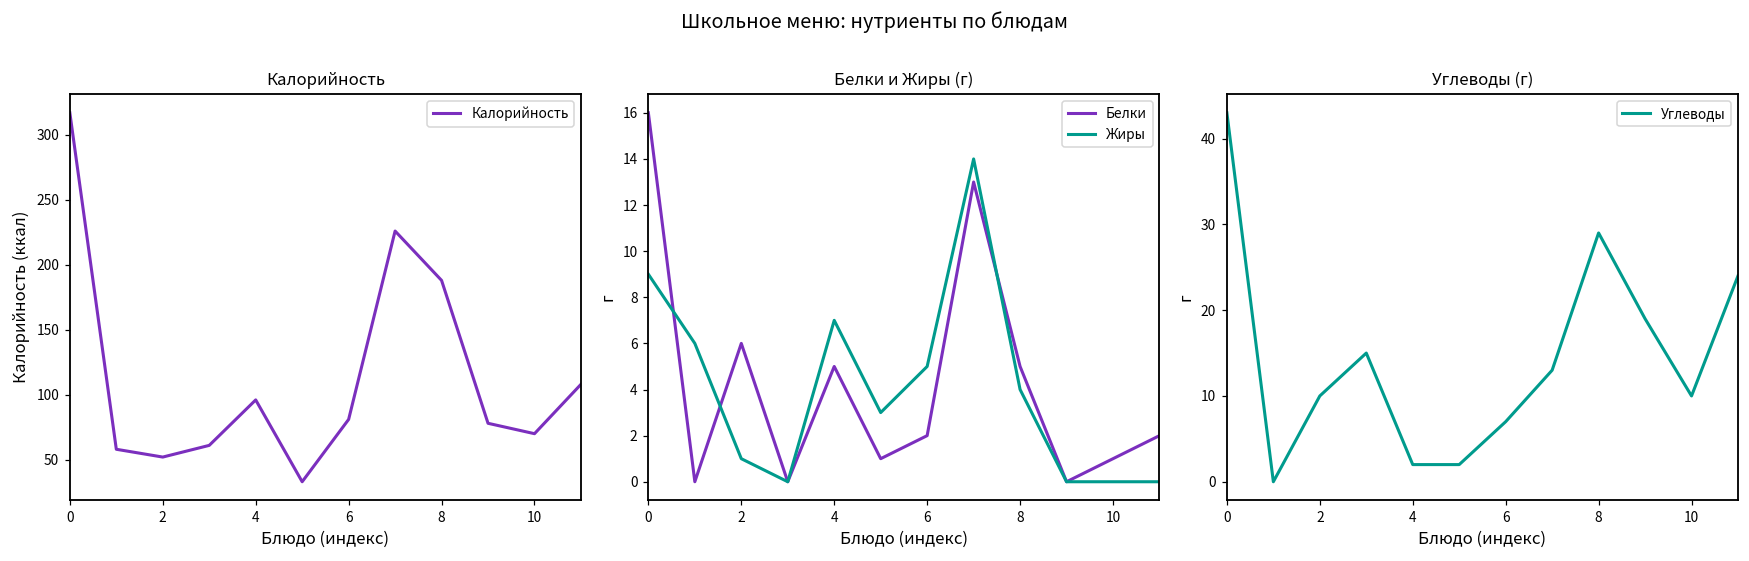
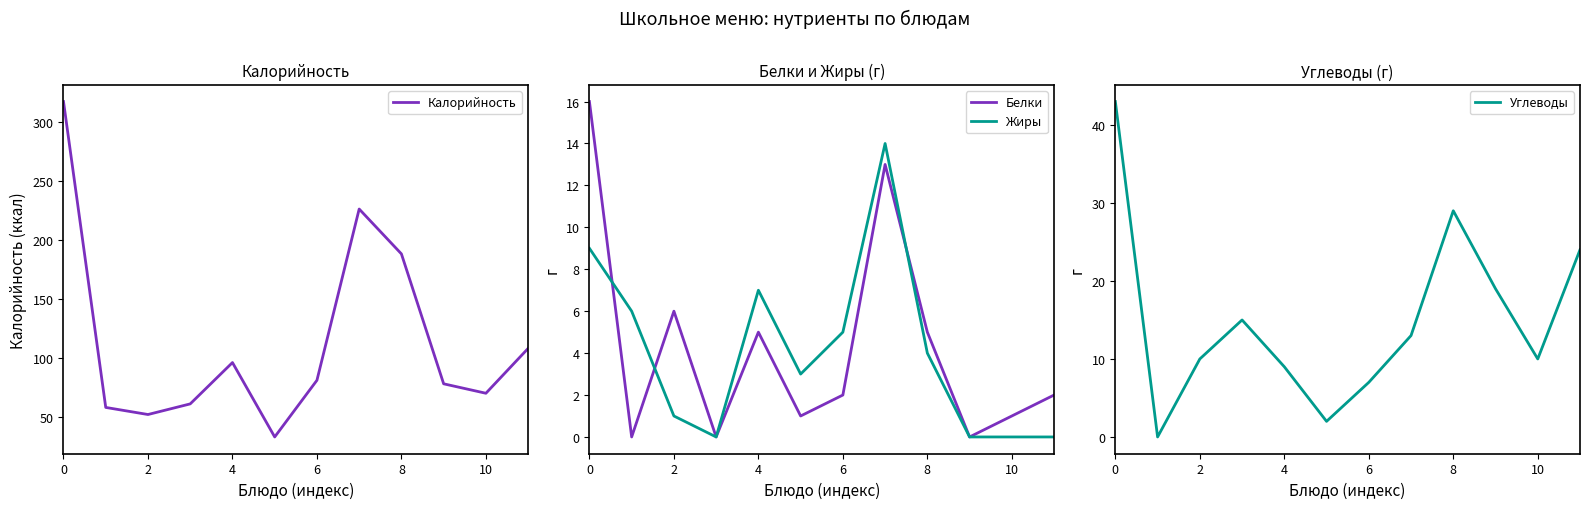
  {
    "Калорийность": {
      "0": 317,
      "2": 52,
      "4": 96,
      "6": 81,
      "8": 188,
      "10": 70
    },
    "Белки и Жиры (г)": {
      "Белки": {
        "0": 16.0,
        "2": 6.0,
        "4": 5.0,
        "6": 2.0,
        "8": 5.0,
        "10": 1.0
      },
      "Жиры": {
        "0": 9.0,
        "2": 1.0,
        "4": 7.0,
        "6": 5.0,
        "8": 4.0,
        "10": 0.0
      }
    },
    "Углеводы (г)": {
      "0": 43,
      "2": 10,
-     "4": 2,
+     "4": 9,
      "6": 7,
      "8": 29,
      "10": 10
    }
  }
